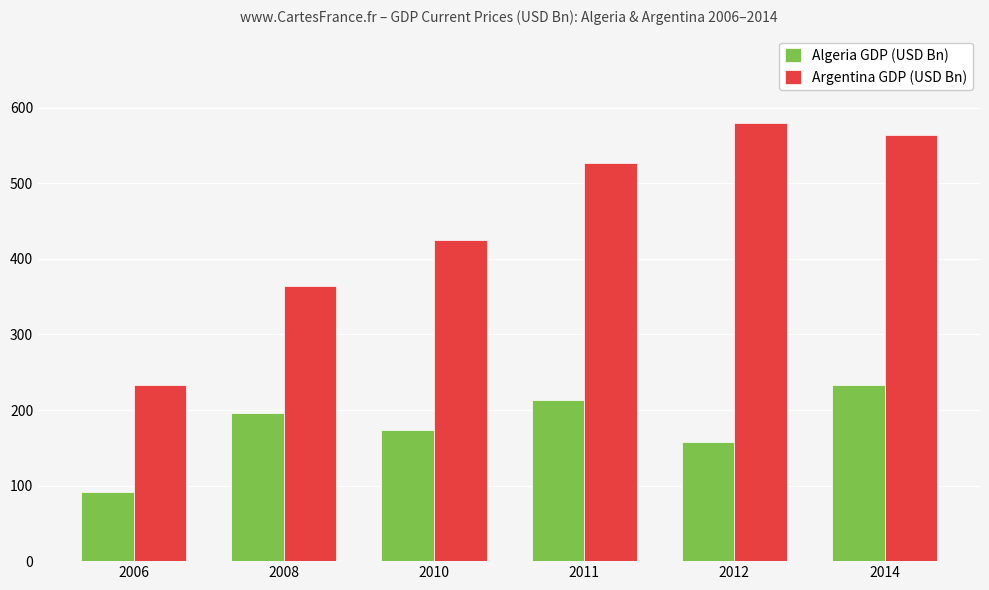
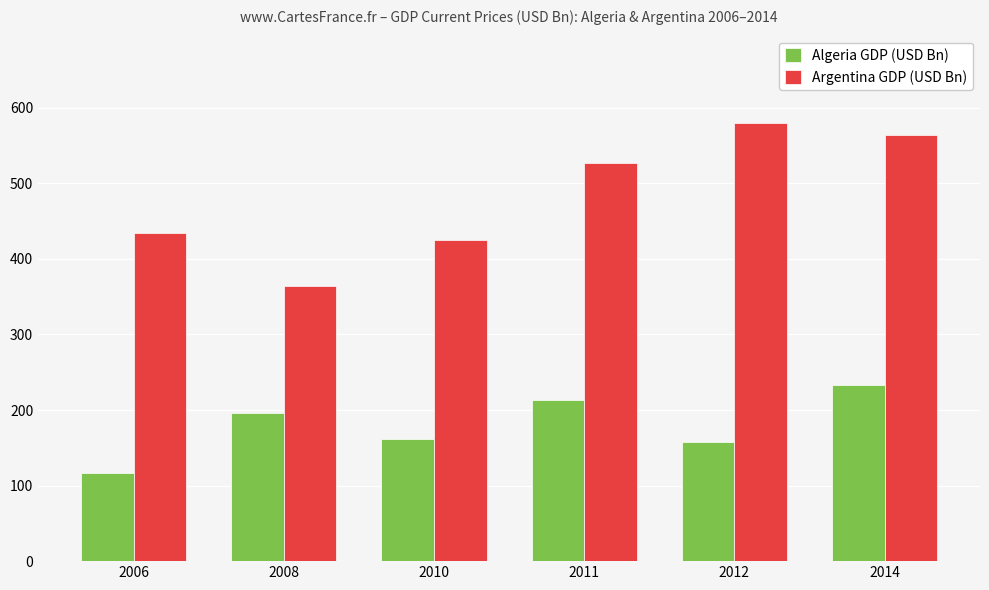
  {
    "Algeria GDP (USD Bn)": {
-     "2006": 90,
+     "2006": 120,
      "2008": 200,
-     "2010": 170,
+     "2010": 160,
      "2011": 210,
      "2012": 160,
      "2014": 230
    },
    "Argentina GDP (USD Bn)": {
-     "2006": 230,
+     "2006": 430,
      "2008": 360,
      "2010": 420,
      "2011": 530,
      "2012": 580,
      "2014": 560
    }
  }
